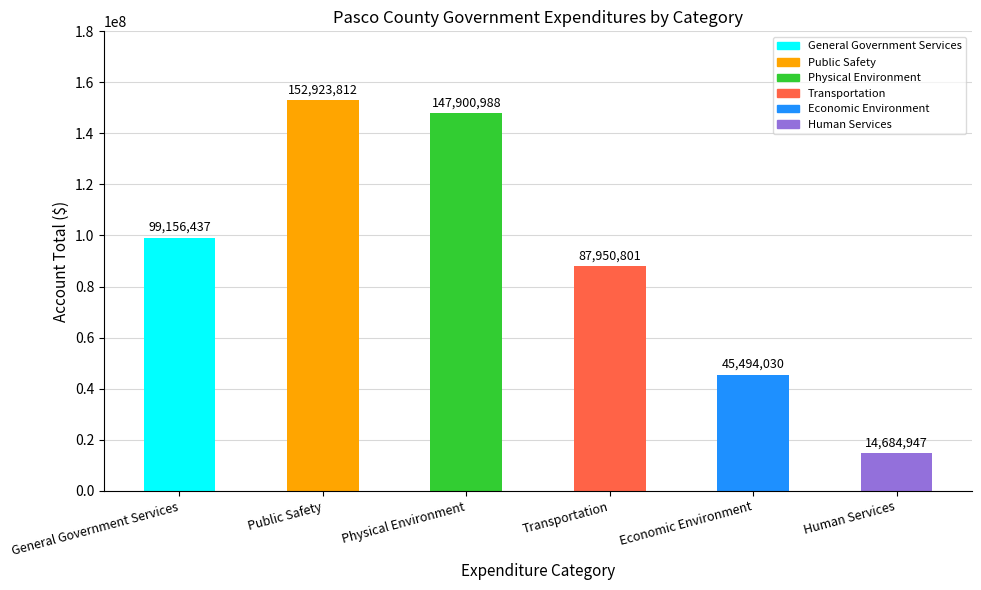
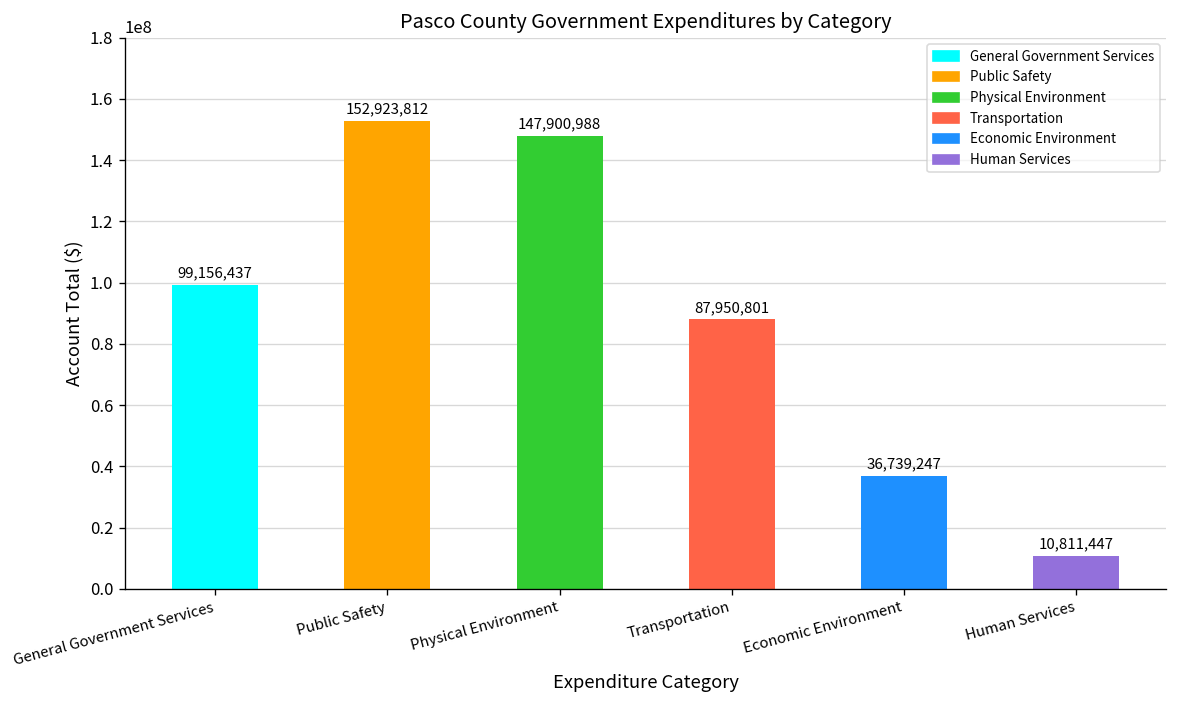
  {
    "General Government Services": "99,156,437",
    "Public Safety": "152,923,812",
    "Physical Environment": "147,900,988",
    "Transportation": "87,950,801",
-   "Economic Environment": "45,494,030",
-   "Human Services": "14,684,947"
+   "Economic Environment": "36,739,247",
+   "Human Services": "10,811,447"
  }
